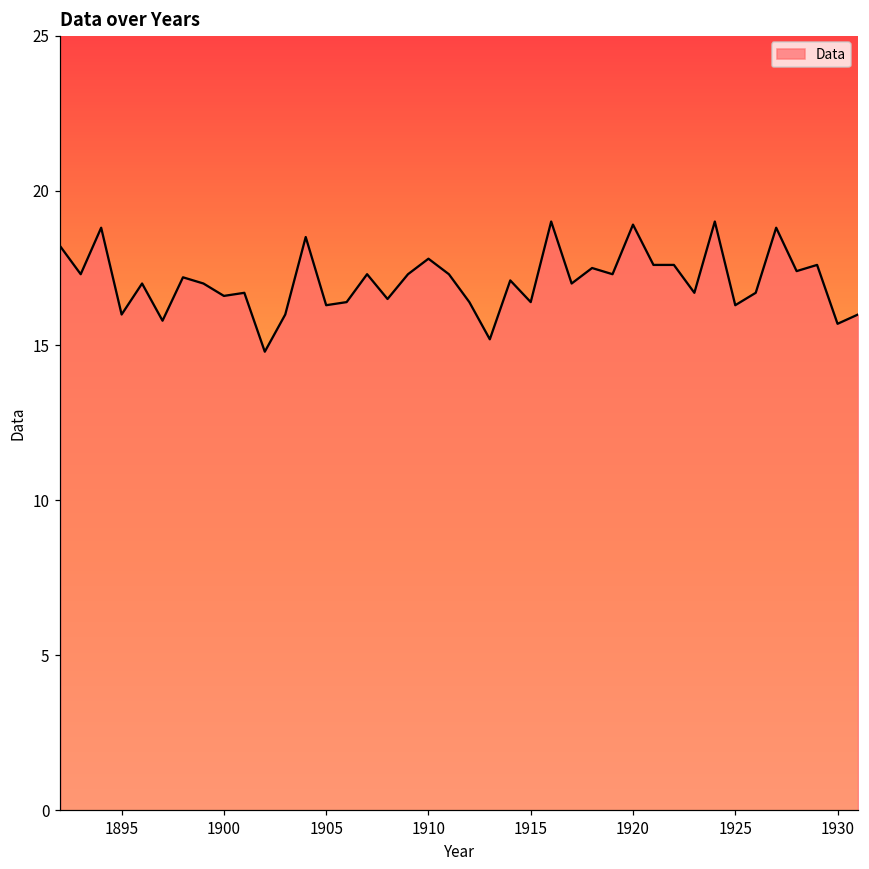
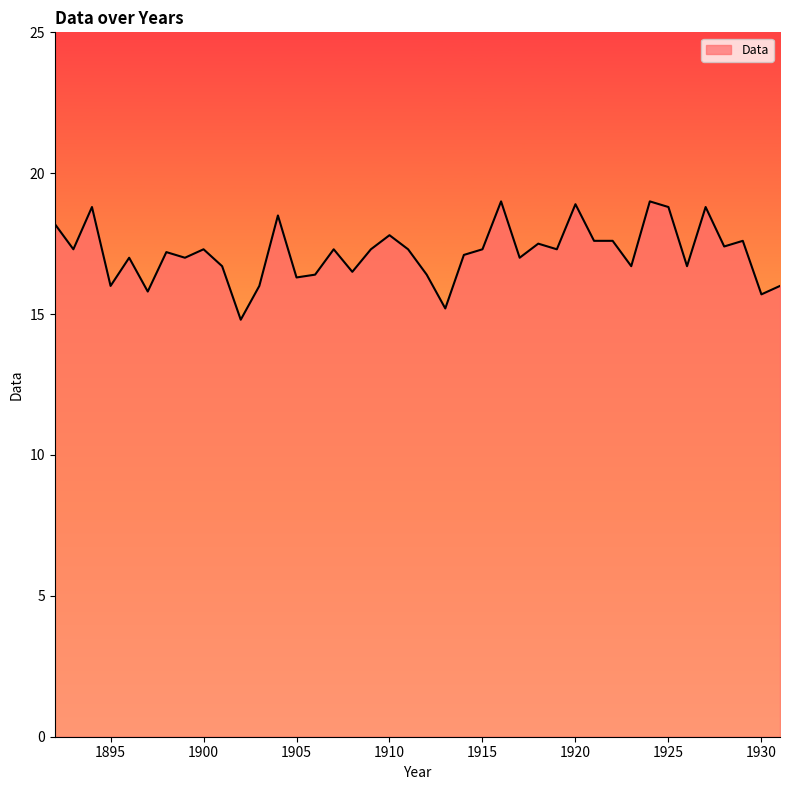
  {
    "1895": 16.0,
-   "1900": 16.6,
+   "1900": 17.3,
    "1905": 16.3,
    "1910": 17.8,
-   "1915": 16.4,
+   "1915": 17.3,
    "1920": 18.9,
-   "1925": 16.3,
+   "1925": 18.8,
    "1930": 15.7
  }
